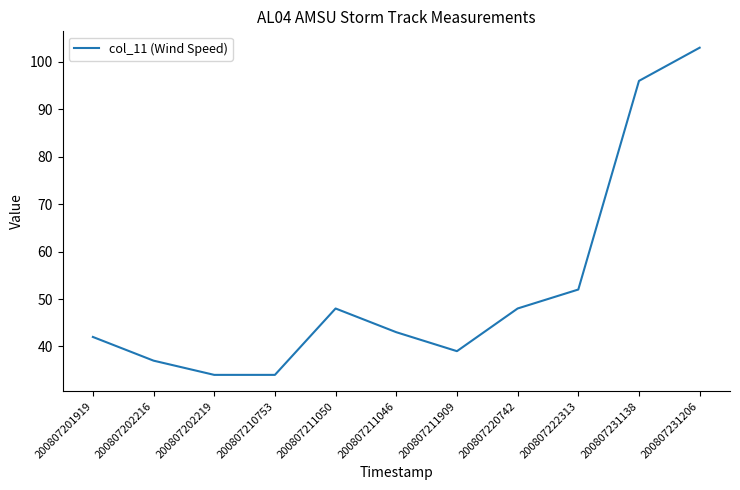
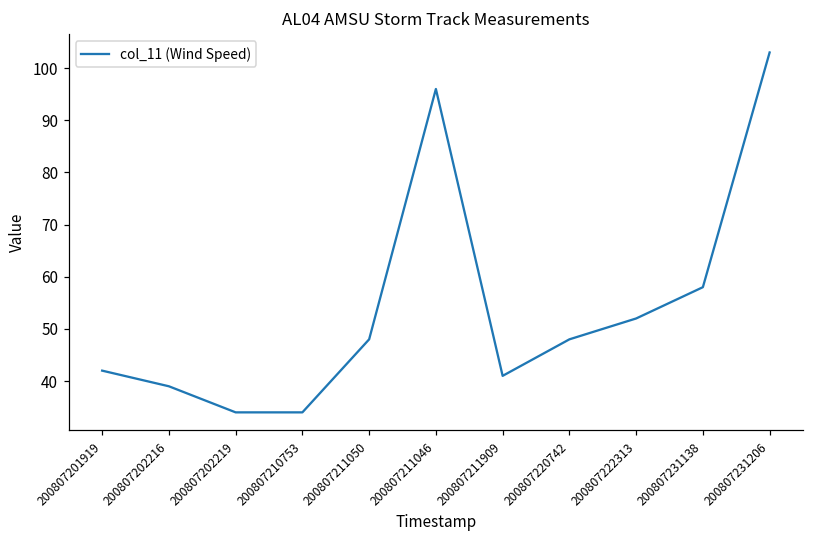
  {
    "200807201919": 42,
-   "200807202216": 37,
+   "200807202216": 39,
    "200807202219": 34,
    "200807210753": 34,
    "200807211050": 48,
-   "200807211046": 43,
-   "200807211909": 39,
+   "200807211046": 96,
+   "200807211909": 41,
    "200807220742": 48,
    "200807222313": 52,
-   "200807231138": 96,
+   "200807231138": 58,
    "200807231206": 103
  }
